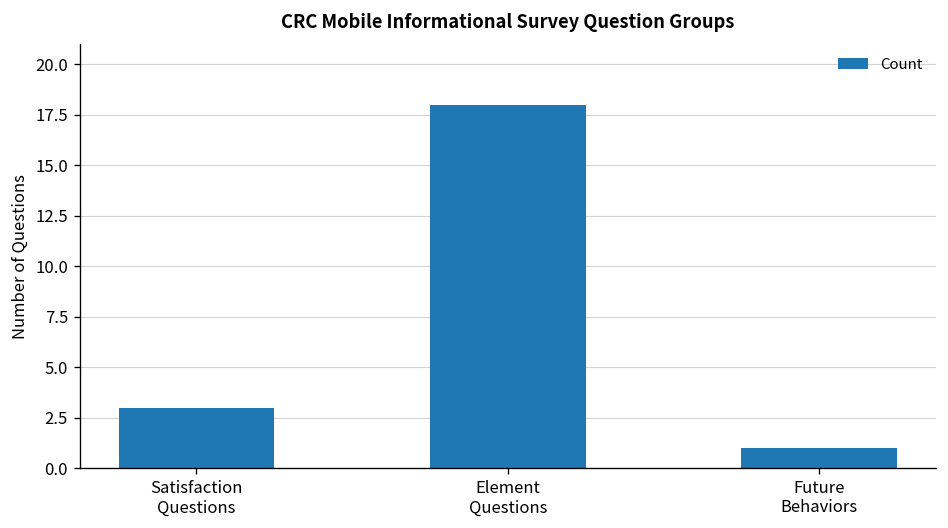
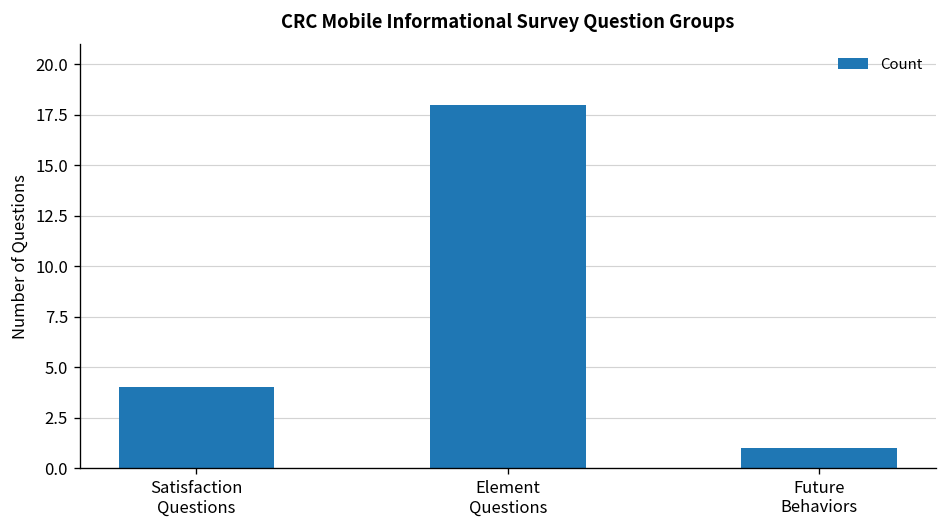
  {
-   "Satisfaction Questions": 3,
+   "Satisfaction Questions": 4,
    "Element Questions": 18,
    "Future Behaviors": 1
  }
